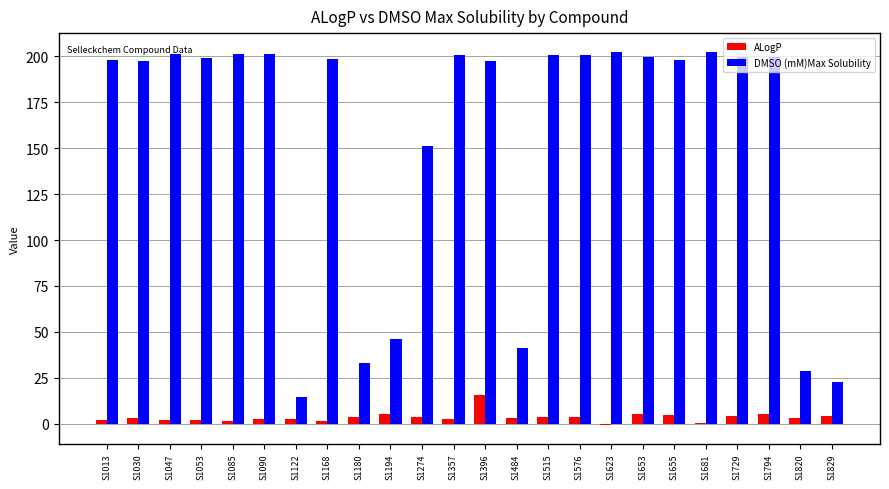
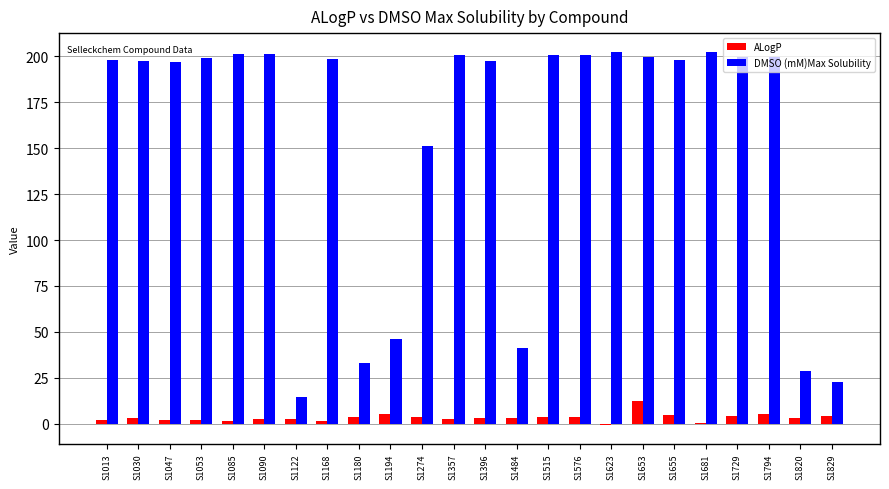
  {
    "ALogP": {
      "S1013": 2,
      "S1030": 3,
      "S1047": 2,
      "S1053": 2,
      "S1085": 2,
      "S1090": 2,
      "S1122": 3,
      "S1180": 4,
      "S1194": 5,
      "S1274": 4,
      "S1357": 3,
-     "S1396": 16,
+     "S1396": 3,
      "S1484": 3,
      "S1515": 4,
      "S1576": 3,
-     "S1653": 6,
+     "S1653": 13,
      "S1655": 5,
      "S1729": 4,
      "S1794": 5,
      "S1820": 3,
      "S1829": 4
    },
    "DMSO (mM)Max Solubility": {
      "S1013": 198,
      "S1030": 197,
-     "S1047": 201,
+     "S1047": 197,
      "S1053": 199,
      "S1085": 201,
      "S1090": 201,
      "S1122": 15,
      "S1168": 199,
      "S1180": 33,
      "S1194": 46,
      "S1274": 151,
      "S1357": 201,
      "S1396": 197,
      "S1484": 41,
      "S1515": 201,
      "S1576": 201,
      "S1623": 202,
      "S1653": 200,
      "S1655": 198,
      "S1681": 202,
      "S1820": 29,
      "S1829": 23
    }
  }
